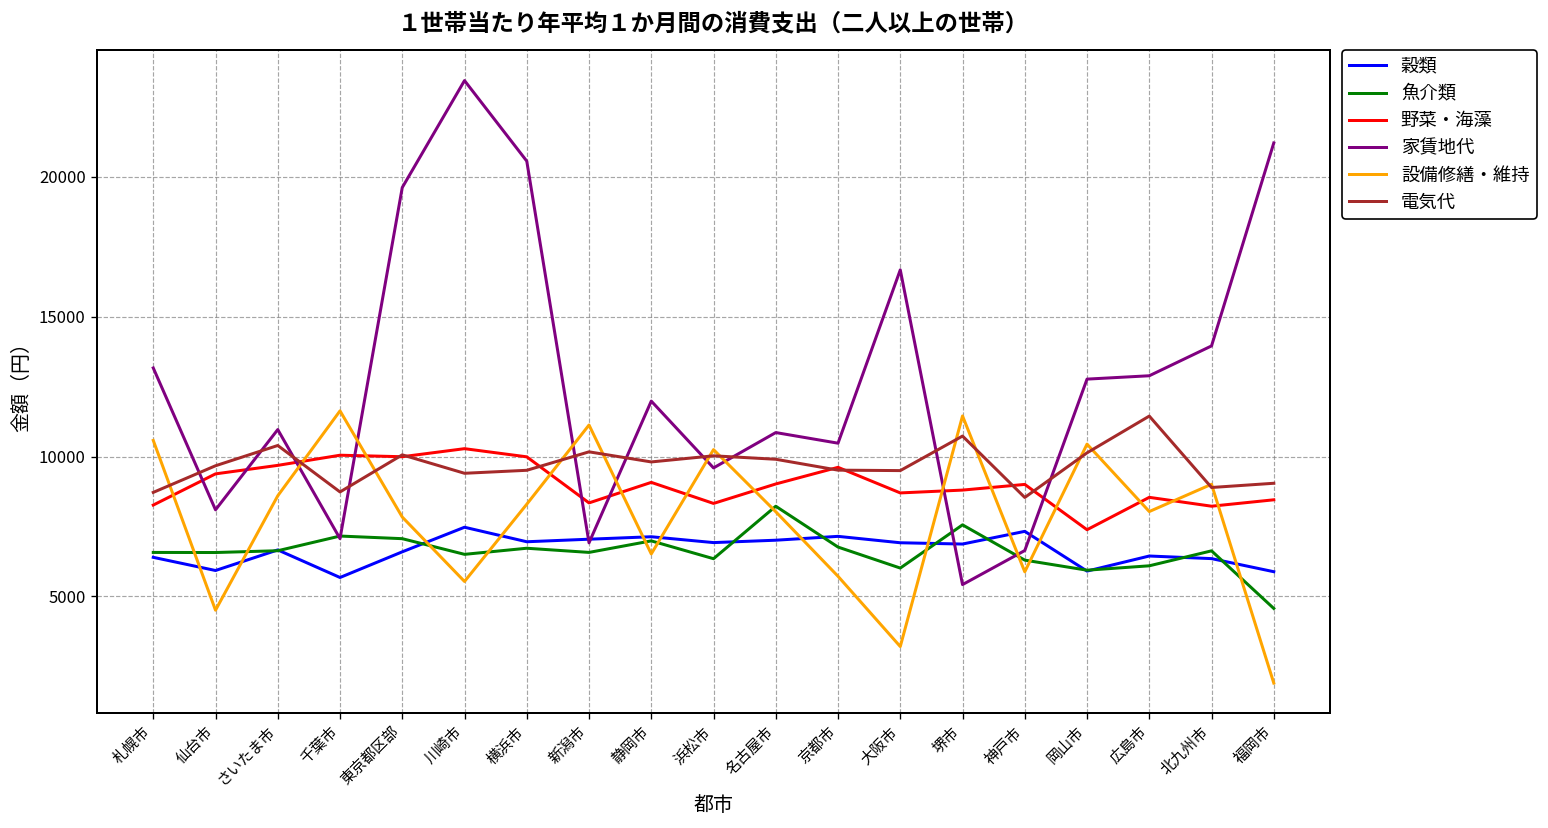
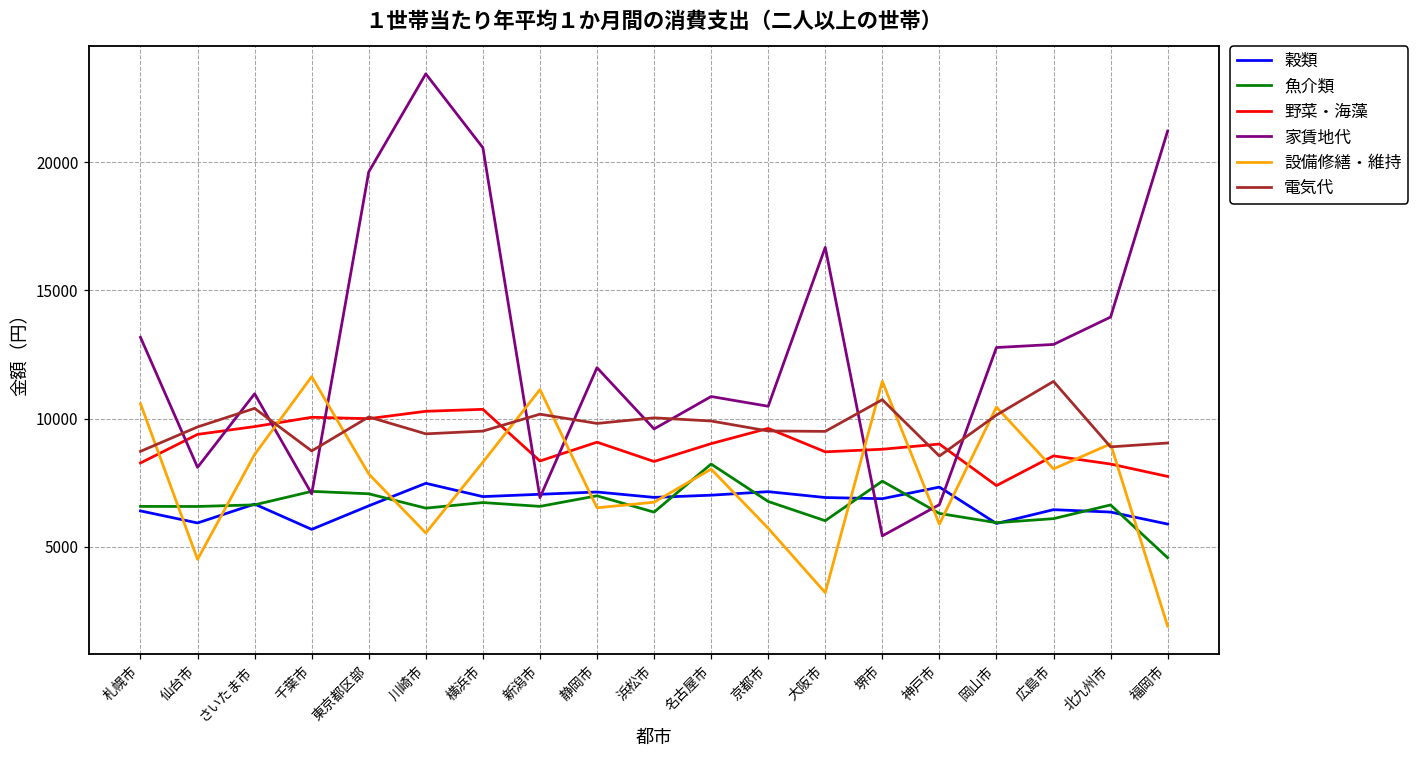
  {
    "穀類": {
      "札幌市": 6400,
      "仙台市": 5900,
      "千葉市": 5700,
      "東京都区部": 6600,
      "川崎市": 7500,
      "横浜市": 7000,
      "新潟市": 7000,
      "静岡市": 7100,
      "浜松市": 6900,
      "名古屋市": 7000,
      "京都市": 7100,
      "大阪市": 6900,
      "堺市": 6900,
      "神戸市": 7300,
      "広島市": 6400,
      "北九州市": 6400,
      "福岡市": 5900
    },
    "魚介類": {
      "札幌市": 6600,
      "仙台市": 6600,
      "東京都区部": 7100,
      "川崎市": 6500,
      "横浜市": 6700,
      "新潟市": 6600,
      "静岡市": 7000,
      "浜松市": 6400,
      "名古屋市": 8200,
      "京都市": 6800,
      "大阪市": 6000,
      "堺市": 7600,
      "神戸市": 6300,
      "広島市": 6100,
      "北九州市": 6600,
      "福岡市": 4600
    },
    "野菜・海藻": {
      "札幌市": 8300,
      "仙台市": 9400,
      "さいたま市": 9700,
      "千葉市": 10100,
      "川崎市": 10300,
-     "横浜市": 10000,
+     "横浜市": 10400,
      "新潟市": 8300,
      "静岡市": 9100,
      "浜松市": 8300,
      "名古屋市": 9000,
      "大阪市": 8700,
      "堺市": 8800,
      "神戸市": 9000,
      "岡山市": 7400,
      "広島市": 8500,
      "北九州市": 8200,
-     "福岡市": 8500
+     "福岡市": 7700
    },
    "家賃地代": {
      "札幌市": 13200,
      "仙台市": 8100,
      "さいたま市": 11000,
      "東京都区部": 19600,
      "川崎市": 23400,
      "横浜市": 20600,
      "新潟市": 6900,
      "静岡市": 12000,
      "浜松市": 9600,
      "名古屋市": 10900,
      "京都市": 10500,
      "大阪市": 16700,
      "堺市": 5400,
      "神戸市": 6600,
      "岡山市": 12800,
      "広島市": 12900,
      "北九州市": 14000,
      "福岡市": 21200
    },
    "設備修繕・維持": {
      "札幌市": 10600,
      "仙台市": 4500,
      "さいたま市": 8600,
      "千葉市": 11600,
      "東京都区部": 7800,
      "川崎市": 5500,
      "横浜市": 8300,
      "新潟市": 11100,
      "静岡市": 6500,
-     "浜松市": 10300,
+     "浜松市": 6700,
      "名古屋市": 8000,
      "京都市": 5700,
      "大阪市": 3200,
      "堺市": 11500,
      "神戸市": 5900,
      "岡山市": 10400,
      "広島市": 8000,
      "北九州市": 9000,
      "福岡市": 1900
    },
    "電気代": {
      "札幌市": 8700,
      "仙台市": 9700,
      "さいたま市": 10400,
      "千葉市": 8700,
      "川崎市": 9400,
      "横浜市": 9500,
      "新潟市": 10200,
      "静岡市": 9800,
      "浜松市": 10000,
      "名古屋市": 9900,
      "大阪市": 9500,
      "堺市": 10700,
      "神戸市": 8500,
      "岡山市": 10100,
      "広島市": 11400,
      "北九州市": 8900,
      "福岡市": 9000
    }
  }
